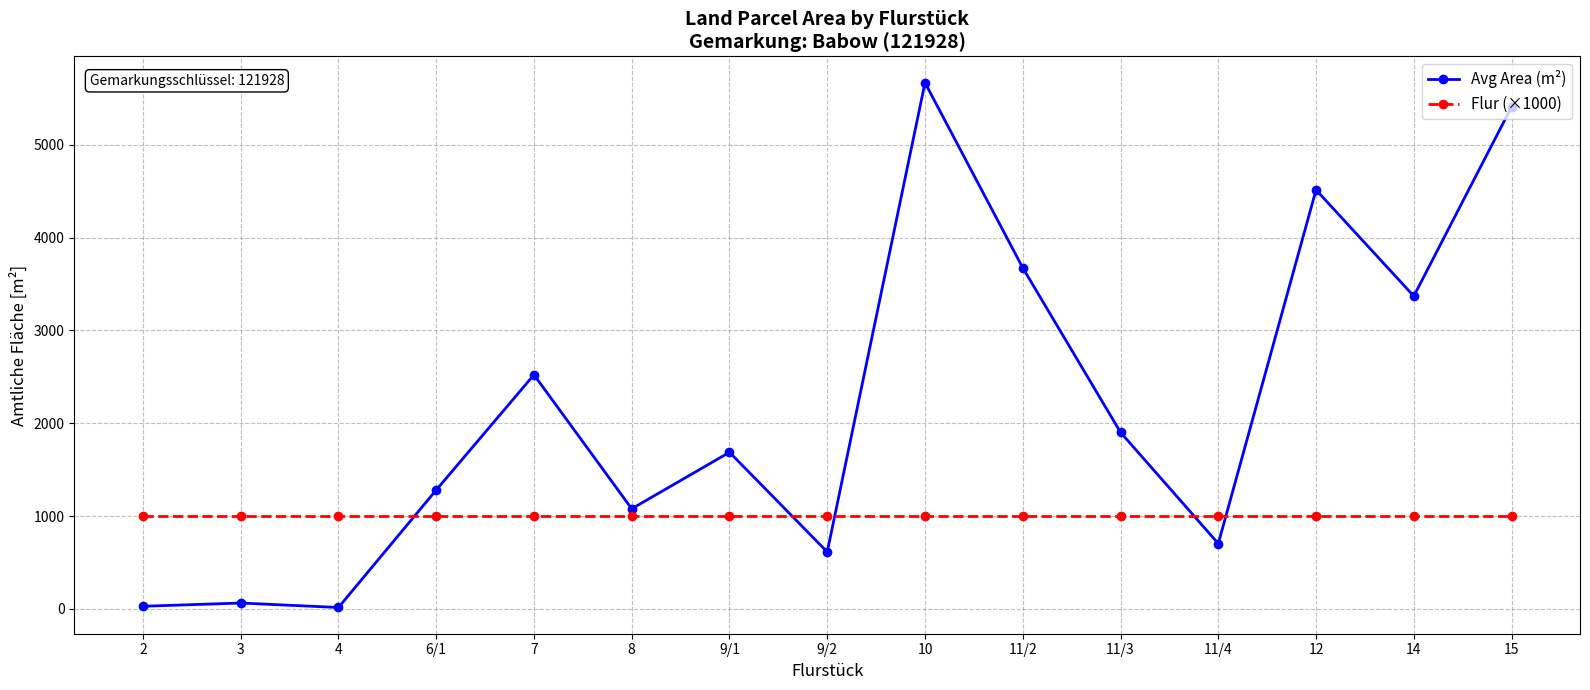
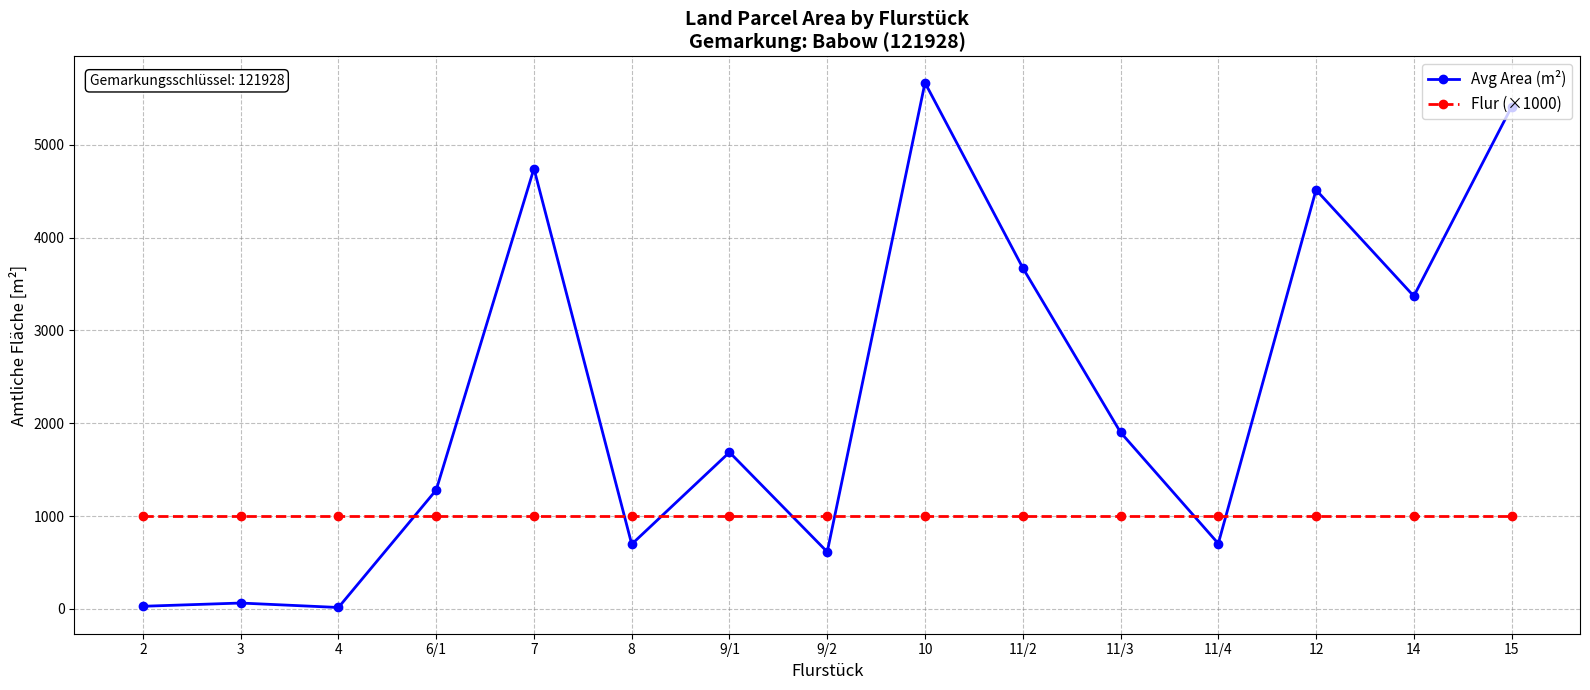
  {
    "Avg Area (m²)": {
      "2": 0,
      "3": 100,
      "4": 0,
      "6/1": 1300,
-     "7": 2500,
-     "8": 1100,
+     "7": 4700,
+     "8": 700,
      "9/1": 1700,
      "9/2": 600,
      "10": 5700,
      "11/2": 3700,
      "11/3": 1900,
      "11/4": 700,
      "12": 4500,
      "14": 3400
    },
    "Flur (×1000)": {
      "2": 1000,
      "3": 1000,
      "4": 1000,
      "6/1": 1000,
      "7": 1000,
      "8": 1000,
      "9/1": 1000,
      "9/2": 1000,
      "10": 1000,
      "11/2": 1000,
      "11/3": 1000,
      "11/4": 1000,
      "12": 1000,
      "14": 1000,
      "15": 1000
    }
  }
